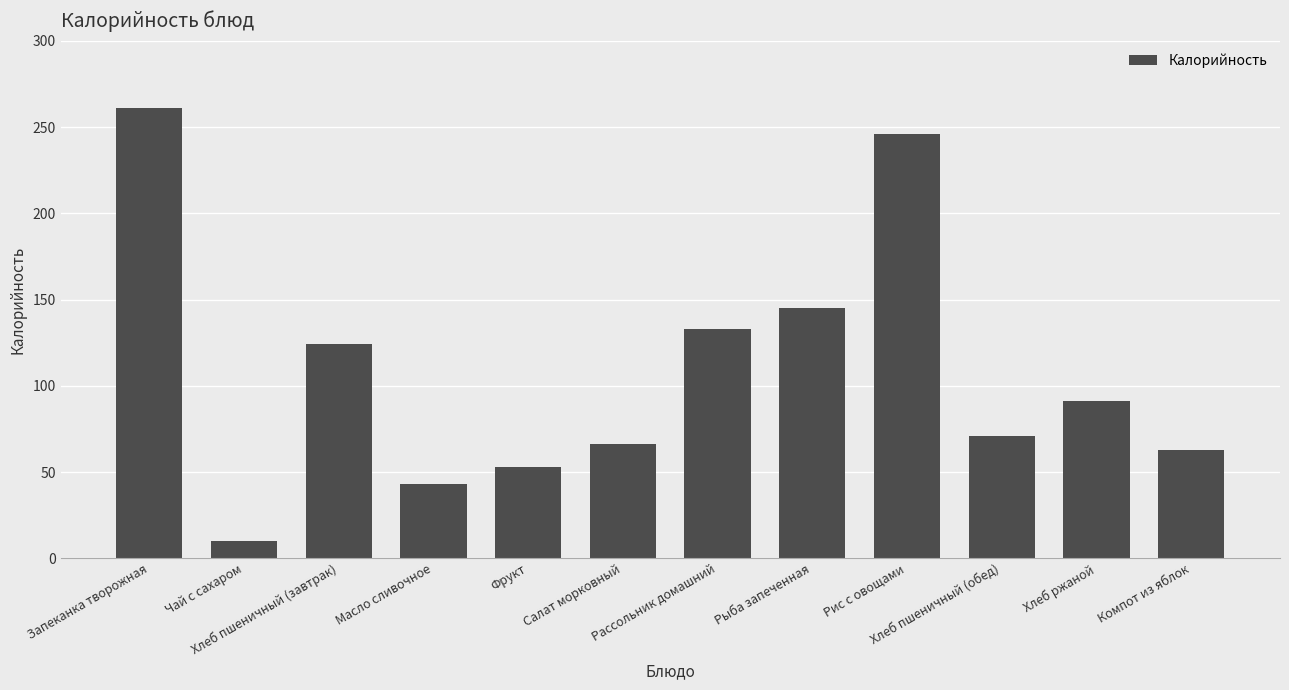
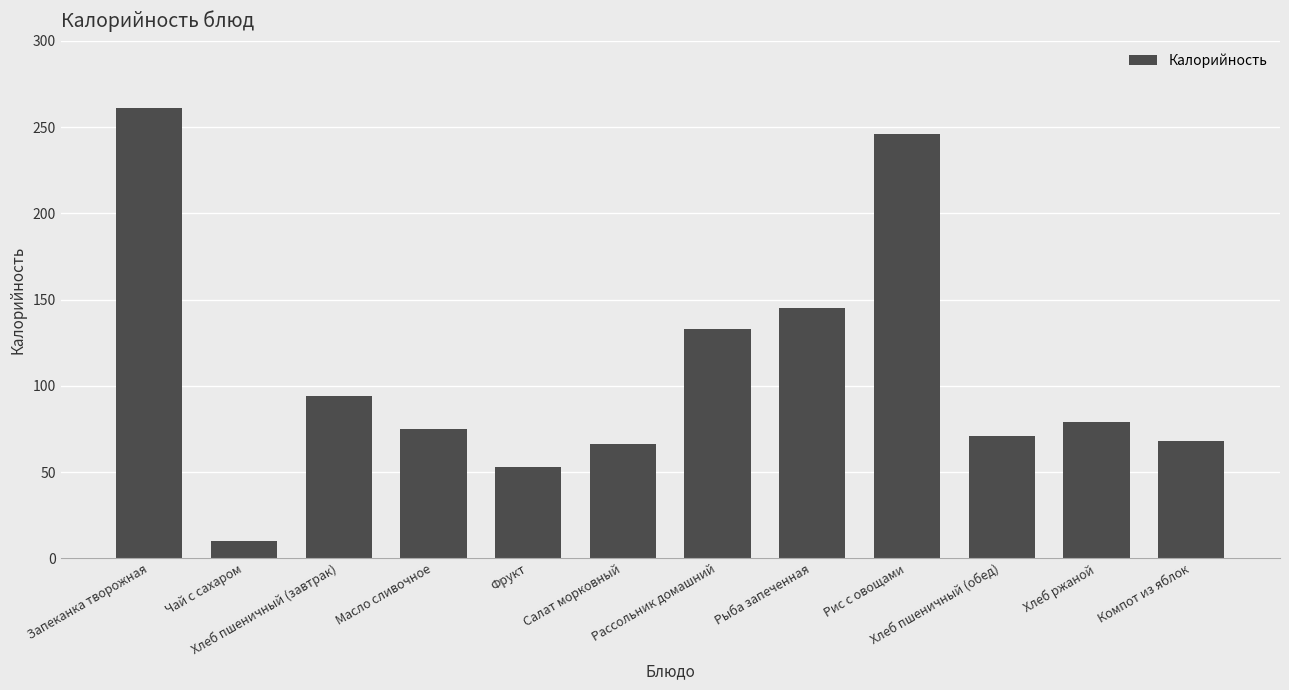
  {
    "Запеканка творожная": 261,
    "Чай с сахаром": 10,
-   "Хлеб пшеничный (завтрак)": 124,
-   "Масло сливочное": 43,
+   "Хлеб пшеничный (завтрак)": 94,
+   "Масло сливочное": 75,
    "Фрукт": 53,
    "Салат морковный": 66,
    "Рассольник домашний": 133,
    "Рыба запеченная": 145,
    "Рис с овощами": 246,
    "Хлеб пшеничный (обед)": 71,
-   "Хлеб ржаной": 91,
-   "Компот из яблок": 63
+   "Хлеб ржаной": 79,
+   "Компот из яблок": 68
  }
